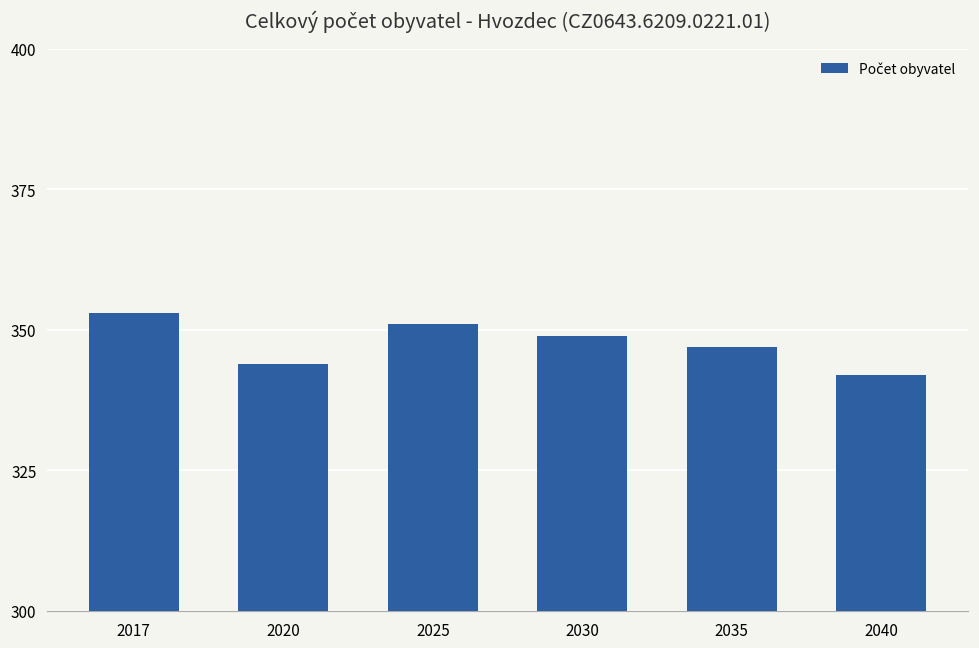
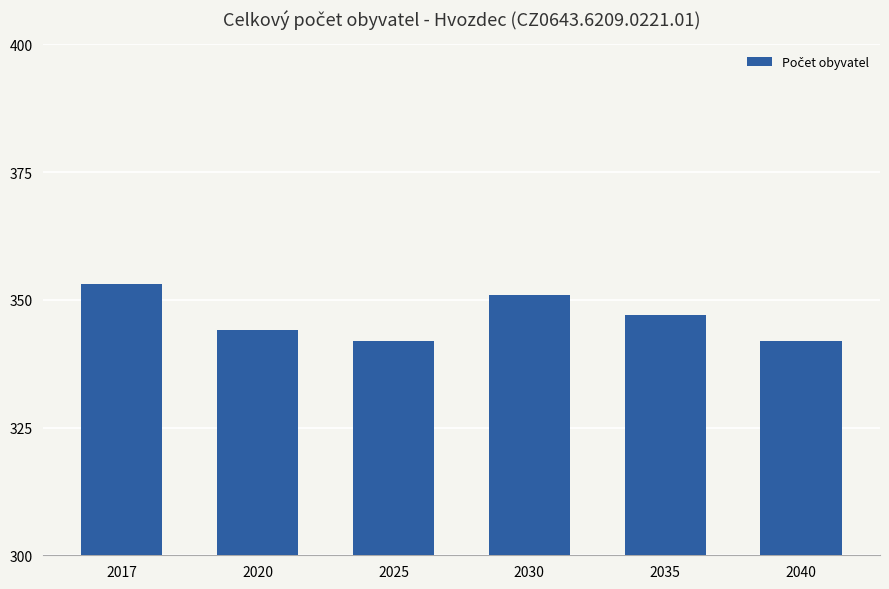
  {
    "2017": 353,
    "2020": 344,
-   "2025": 351,
-   "2030": 349,
+   "2025": 342,
+   "2030": 351,
    "2035": 347,
    "2040": 342
  }
